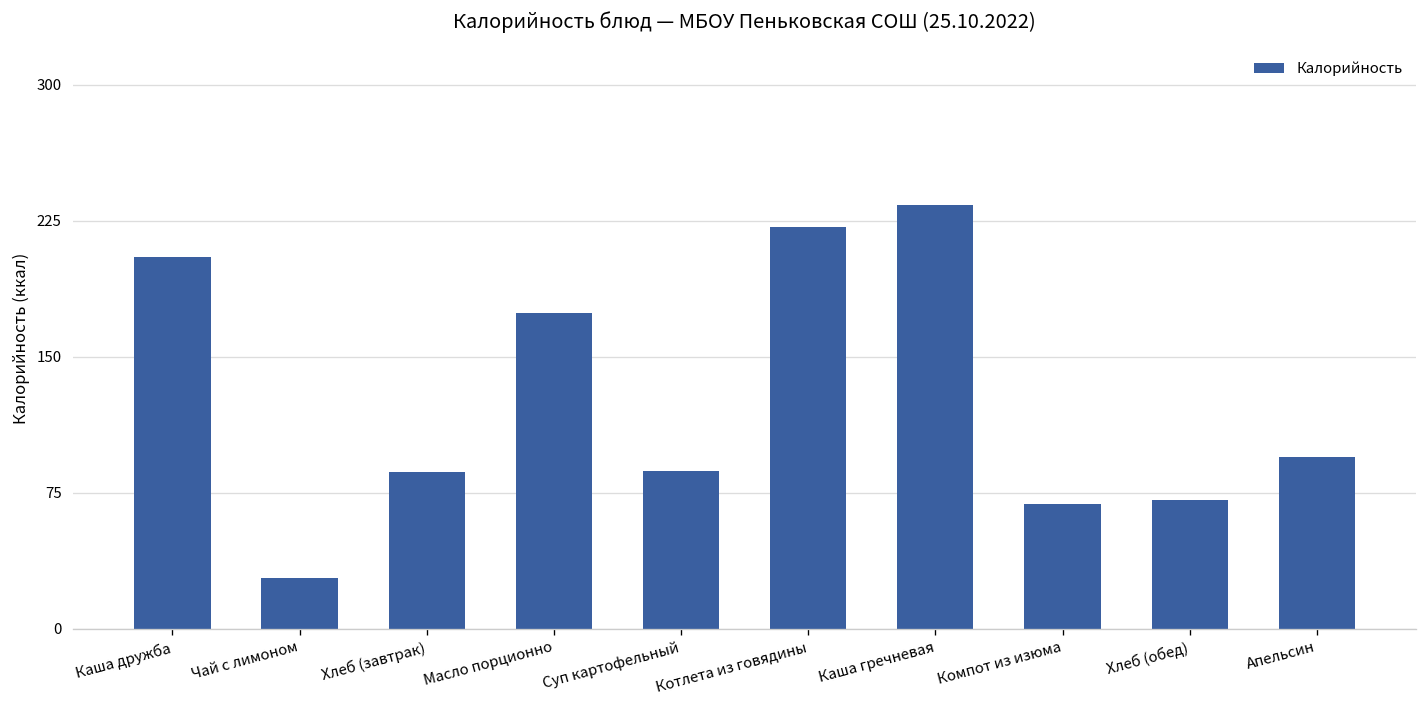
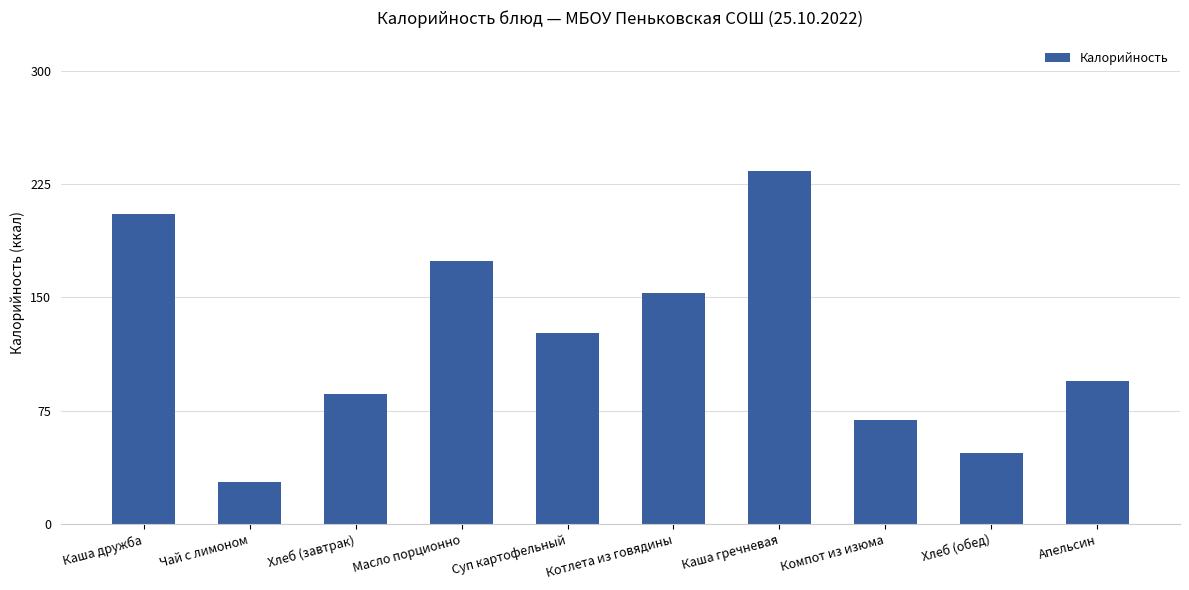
  {
    "Каша дружба": 205,
    "Чай с лимоном": 28,
    "Хлеб (завтрак)": 86,
    "Масло порционно": 174,
-   "Суп картофельный": 87,
-   "Котлета из говядины": 221,
+   "Суп картофельный": 126,
+   "Котлета из говядины": 153,
    "Каша гречневая": 234,
    "Компот из изюма": 69,
-   "Хлеб (обед)": 71,
+   "Хлеб (обед)": 47,
    "Апельсин": 95
  }
